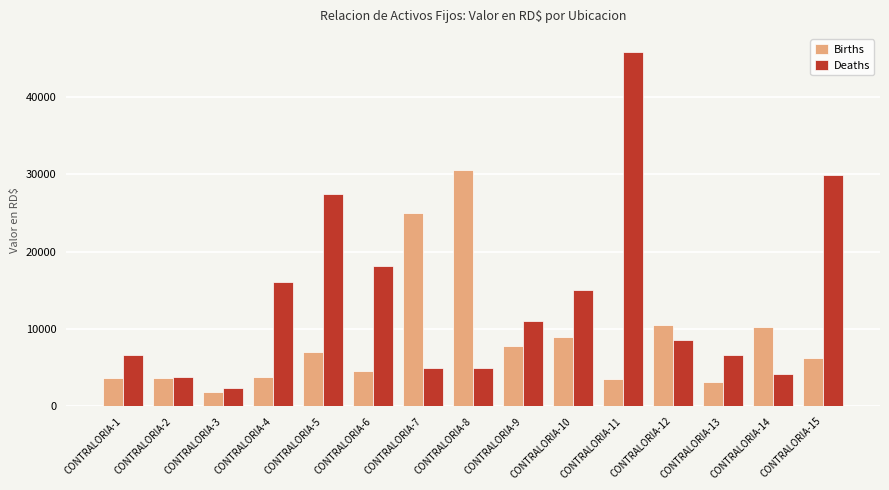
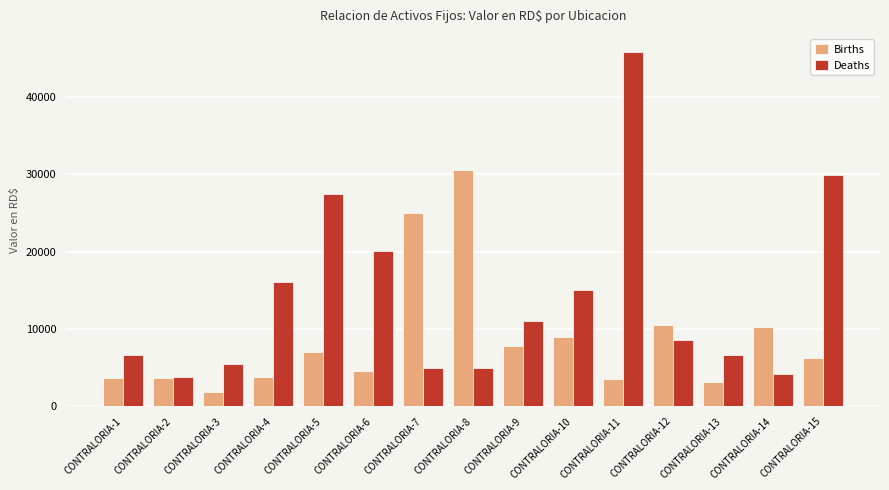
  {
    "Births": {
      "CONTRALORIA-1": 4000,
      "CONTRALORIA-2": 4000,
      "CONTRALORIA-3": 2000,
      "CONTRALORIA-4": 4000,
      "CONTRALORIA-5": 7000,
      "CONTRALORIA-6": 5000,
      "CONTRALORIA-7": 25000,
      "CONTRALORIA-8": 31000,
      "CONTRALORIA-9": 8000,
      "CONTRALORIA-10": 9000,
      "CONTRALORIA-11": 3000,
      "CONTRALORIA-12": 11000,
      "CONTRALORIA-13": 3000,
      "CONTRALORIA-14": 10000,
      "CONTRALORIA-15": 6000
    },
    "Deaths": {
      "CONTRALORIA-1": 7000,
      "CONTRALORIA-2": 4000,
-     "CONTRALORIA-3": 2000,
+     "CONTRALORIA-3": 6000,
      "CONTRALORIA-4": 16000,
      "CONTRALORIA-5": 28000,
-     "CONTRALORIA-6": 18000,
+     "CONTRALORIA-6": 20000,
      "CONTRALORIA-7": 5000,
      "CONTRALORIA-8": 5000,
      "CONTRALORIA-9": 11000,
      "CONTRALORIA-10": 15000,
      "CONTRALORIA-11": 46000,
      "CONTRALORIA-12": 9000,
      "CONTRALORIA-13": 7000,
      "CONTRALORIA-14": 4000,
      "CONTRALORIA-15": 30000
    }
  }
